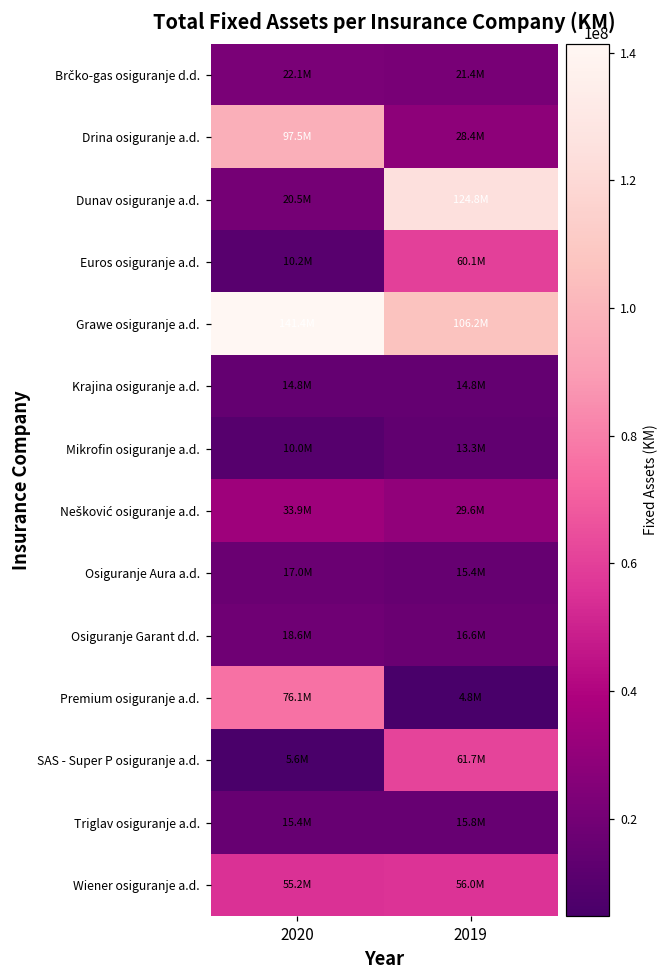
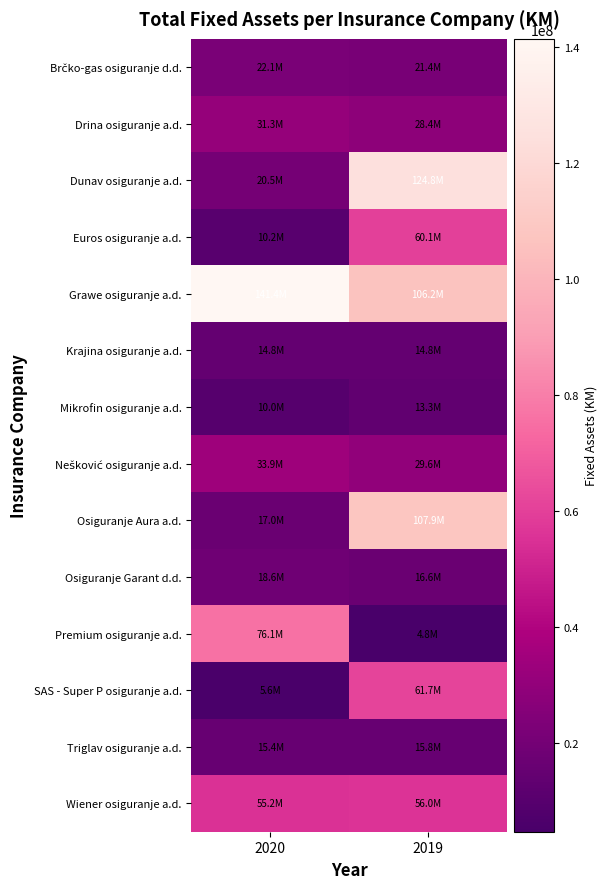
  {
    "Brčko-gas osiguranje d.d.": {
      "2020": "22.1M",
      "2019": "21.4M"
    },
    "Drina osiguranje a.d.": {
-     "2020": "97.5M",
+     "2020": "31.3M",
      "2019": "28.4M"
    },
    "Dunav osiguranje a.d.": {
      "2020": "20.5M"
    },
    "Euros osiguranje a.d.": {
      "2020": "10.2M",
      "2019": "60.1M"
    },
    "Grawe osiguranje a.d.": {
      "2019": "106.2M"
    },
    "Krajina osiguranje a.d.": {
      "2020": "14.8M",
      "2019": "14.8M"
    },
    "Mikrofin osiguranje a.d.": {
      "2020": "10.0M",
      "2019": "13.3M"
    },
    "Nešković osiguranje a.d.": {
      "2020": "33.9M",
      "2019": "29.6M"
    },
    "Osiguranje Aura a.d.": {
      "2020": "17.0M",
-     "2019": "15.4M"
+     "2019": "107.9M"
    },
    "Osiguranje Garant d.d.": {
      "2020": "18.6M",
      "2019": "16.6M"
    },
    "Premium osiguranje a.d.": {
      "2020": "76.1M",
      "2019": "4.8M"
    },
    "SAS - Super P osiguranje a.d.": {
      "2020": "5.6M",
      "2019": "61.7M"
    },
    "Triglav osiguranje a.d.": {
      "2020": "15.4M",
      "2019": "15.8M"
    },
    "Wiener osiguranje a.d.": {
      "2020": "55.2M",
      "2019": "56.0M"
    }
  }
